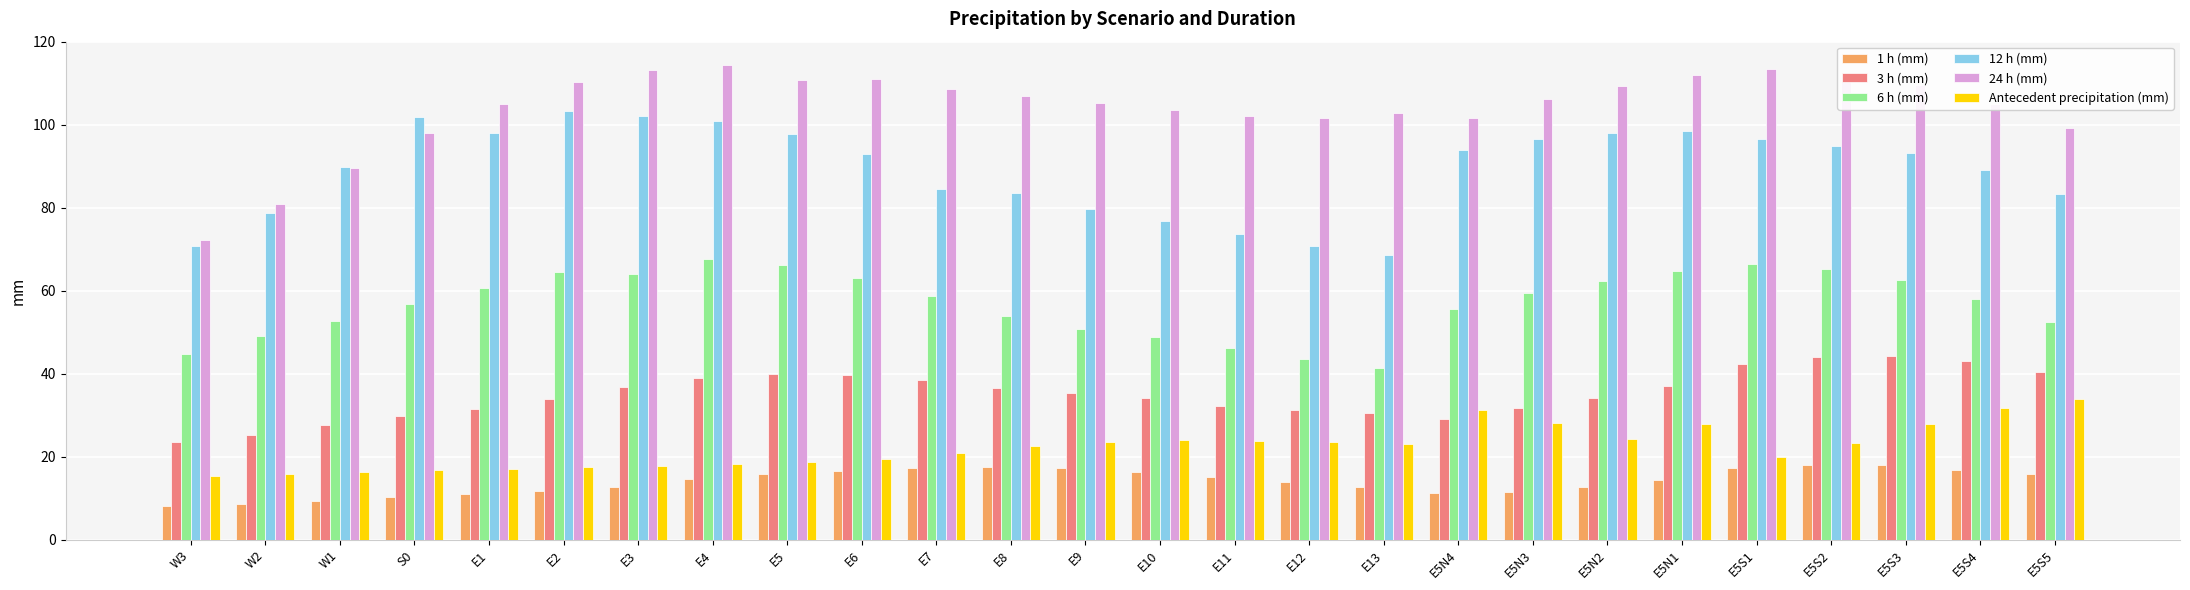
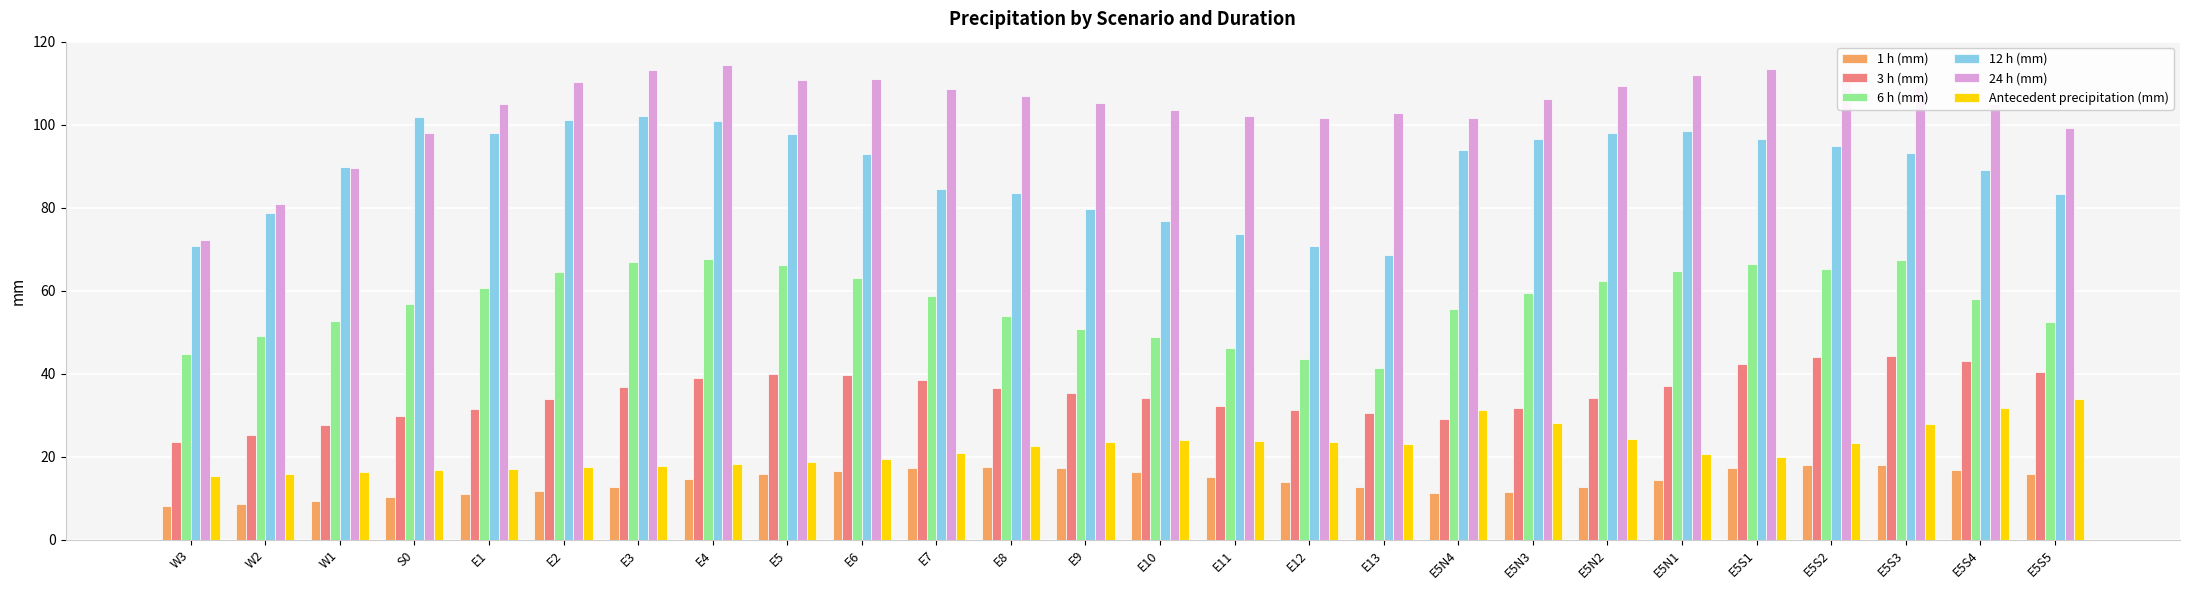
  {
    "6 h (mm)": {
      "W3": 45,
      "W2": 49,
      "W1": 53,
      "S0": 57,
      "E1": 61,
      "E2": 65,
-     "E3": 64,
+     "E3": 67,
      "E4": 68,
      "E5": 66,
      "E6": 63,
      "E7": 59,
      "E8": 54,
      "E9": 51,
      "E10": 49,
      "E11": 46,
      "E12": 44,
      "E13": 41,
      "E5N4": 56,
      "E5N3": 59,
      "E5N2": 62,
      "E5N1": 65,
      "E5S1": 67,
      "E5S2": 65,
-     "E5S3": 63,
+     "E5S3": 67,
      "E5S4": 58,
      "E5S5": 52
    },
    "12 h (mm)": {
      "W3": 71,
      "W2": 79,
      "W1": 90,
      "S0": 102,
      "E1": 98,
-     "E2": 103,
+     "E2": 101,
      "E3": 102,
      "E4": 101,
      "E5": 98,
      "E6": 93,
      "E7": 85,
      "E8": 84,
      "E9": 80,
      "E10": 77,
      "E11": 74,
      "E12": 71,
      "E13": 69,
      "E5N4": 94,
      "E5N3": 97,
      "E5N2": 98,
      "E5N1": 98,
      "E5S1": 97,
      "E5S2": 95,
      "E5S3": 93,
      "E5S4": 89,
      "E5S5": 83
    },
    "24 h (mm)": {
      "W3": 72,
      "W2": 81,
      "W1": 90,
      "S0": 98,
      "E1": 105,
      "E2": 110,
      "E3": 113,
      "E4": 114,
      "E5": 111,
      "E6": 111,
      "E7": 109,
      "E8": 107,
      "E9": 105,
      "E10": 104,
      "E11": 102,
      "E12": 102,
      "E13": 103,
      "E5N4": 102,
      "E5N3": 106,
      "E5N2": 109,
      "E5N1": 112,
      "E5S1": 114,
      "E5S5": 99
    },
    "Antecedent precipitation (mm)": {
      "W3": 15,
      "W2": 16,
      "W1": 16,
      "S0": 17,
      "E1": 17,
      "E2": 18,
      "E3": 18,
      "E4": 18,
      "E5": 19,
      "E6": 20,
      "E7": 21,
      "E8": 23,
      "E9": 24,
      "E10": 24,
      "E11": 24,
      "E12": 24,
      "E13": 23,
      "E5N4": 31,
      "E5N3": 28,
      "E5N2": 24,
-     "E5N1": 28,
+     "E5N1": 21,
      "E5S1": 20,
      "E5S2": 23,
      "E5S3": 28,
      "E5S4": 32,
      "E5S5": 34
    }
  }
